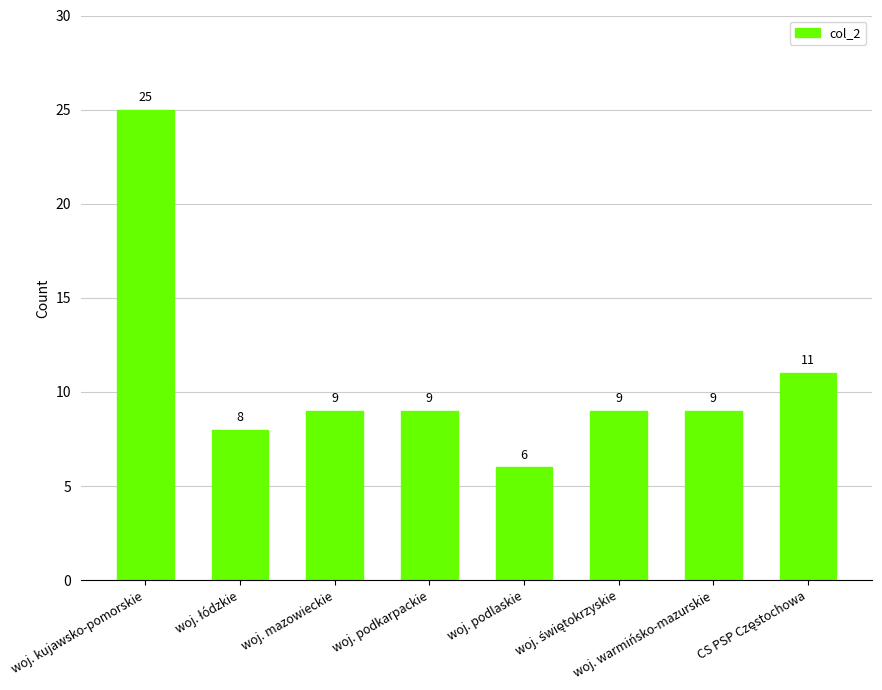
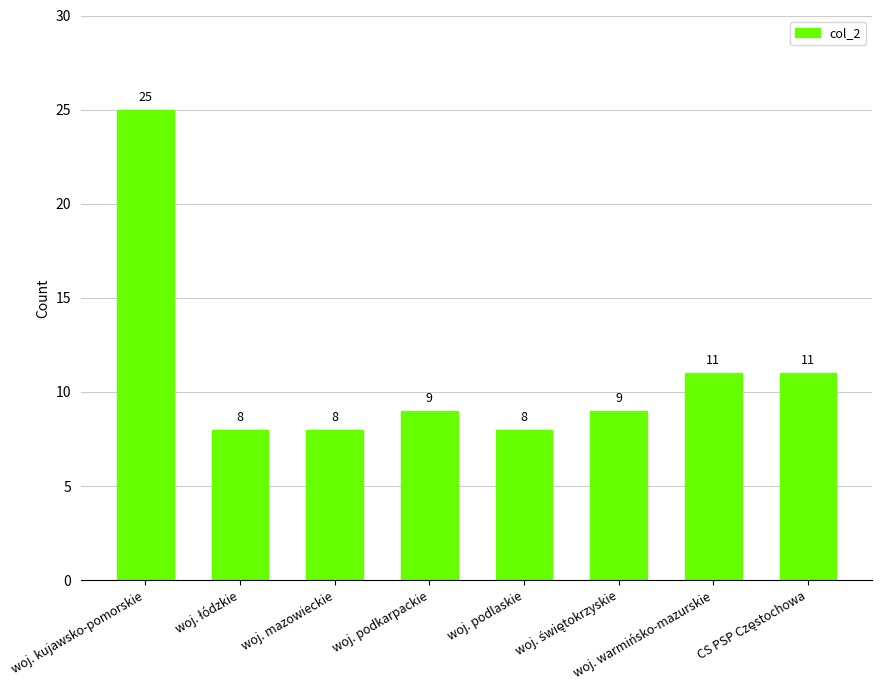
  {
    "woj. kujawsko-pomorskie": 25,
    "woj. łódzkie": 8,
-   "woj. mazowieckie": 9,
+   "woj. mazowieckie": 8,
    "woj. podkarpackie": 9,
-   "woj. podlaskie": 6,
+   "woj. podlaskie": 8,
    "woj. świętokrzyskie": 9,
-   "woj. warmińsko-mazurskie": 9,
+   "woj. warmińsko-mazurskie": 11,
    "CS PSP Częstochowa": 11
  }
